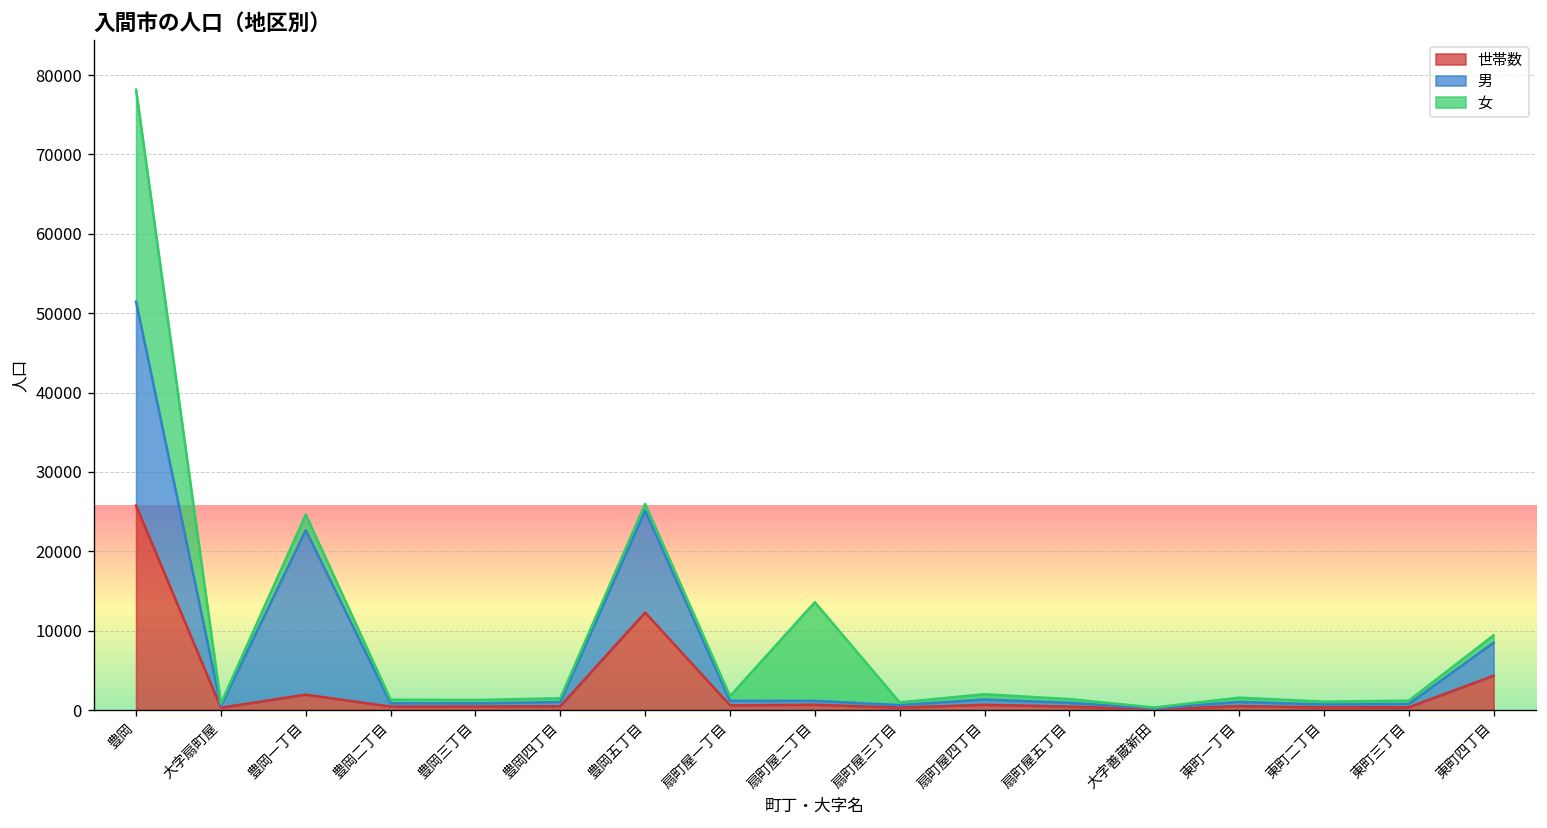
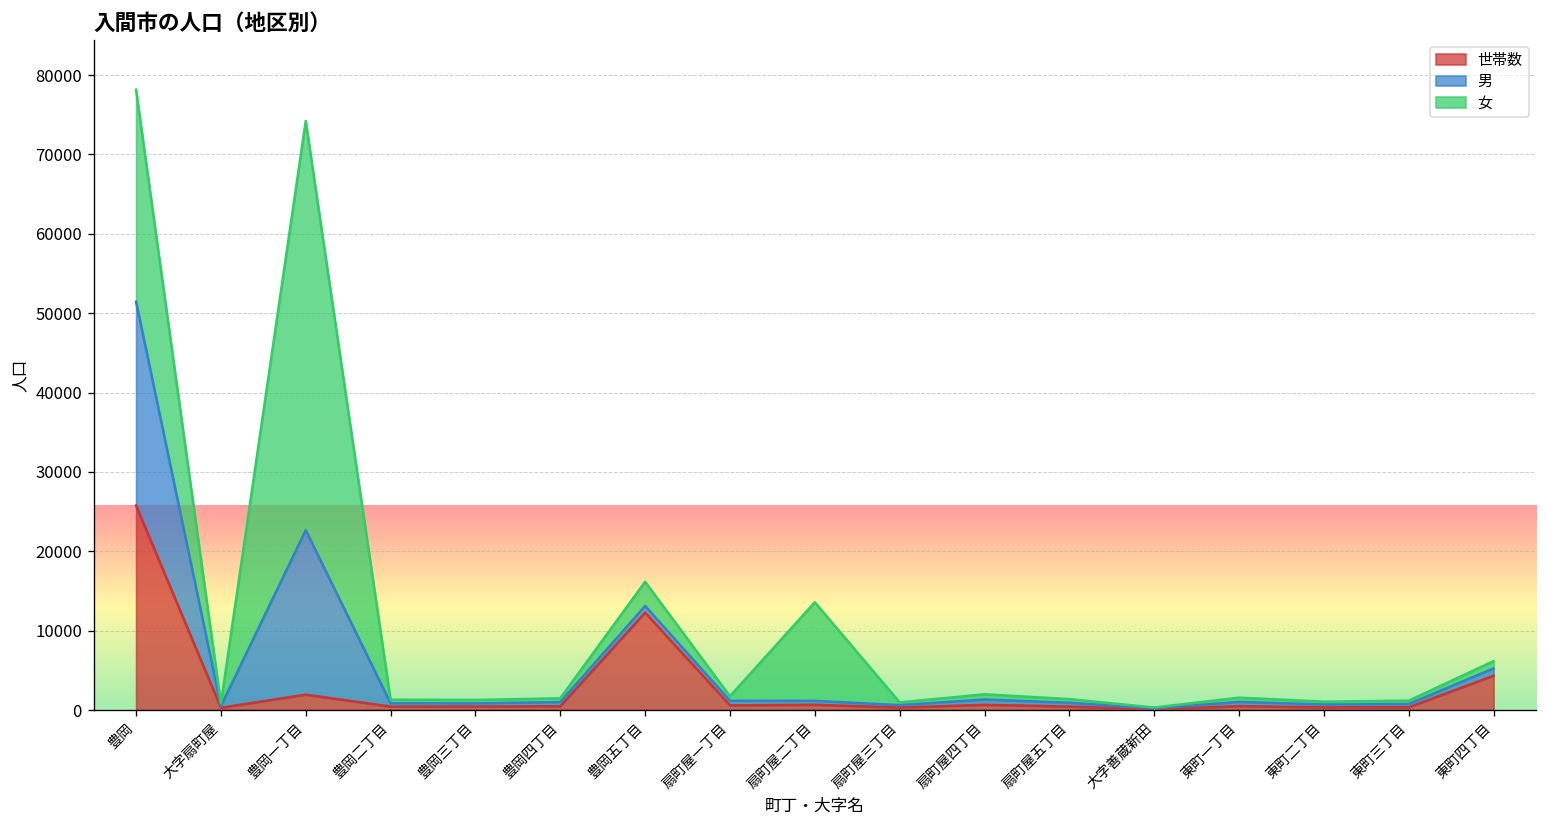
  {
    "世帯数": {
      "豊岡": 26000,
      "豊岡一丁目": 2000,
      "豊岡二丁目": 0,
      "豊岡三丁目": 0,
      "豊岡四丁目": 0,
      "豊岡五丁目": 12000,
      "扇町屋一丁目": 1000,
      "扇町屋二丁目": 1000,
      "扇町屋四丁目": 1000,
      "扇町屋五丁目": 0,
      "東町一丁目": 0,
      "東町三丁目": 0,
      "東町四丁目": 4000
    },
    "男": {
      "豊岡": 26000,
      "豊岡一丁目": 21000,
      "豊岡二丁目": 0,
      "豊岡三丁目": 0,
      "豊岡四丁目": 1000,
-     "豊岡五丁目": 13000,
+     "豊岡五丁目": 1000,
      "扇町屋一丁目": 1000,
      "扇町屋二丁目": 0,
      "扇町屋四丁目": 1000,
      "扇町屋五丁目": 0,
      "東町一丁目": 1000,
      "東町三丁目": 0,
-     "東町四丁目": 4000
+     "東町四丁目": 1000
    },
    "女": {
      "豊岡": 27000,
-     "豊岡一丁目": 2000,
+     "豊岡一丁目": 52000,
      "豊岡二丁目": 0,
      "豊岡三丁目": 0,
      "豊岡四丁目": 0,
-     "豊岡五丁目": 1000,
+     "豊岡五丁目": 3000,
      "扇町屋一丁目": 1000,
      "扇町屋二丁目": 12000,
      "扇町屋四丁目": 1000,
      "扇町屋五丁目": 0,
      "東町一丁目": 1000,
      "東町三丁目": 0,
      "東町四丁目": 1000
    }
  }
